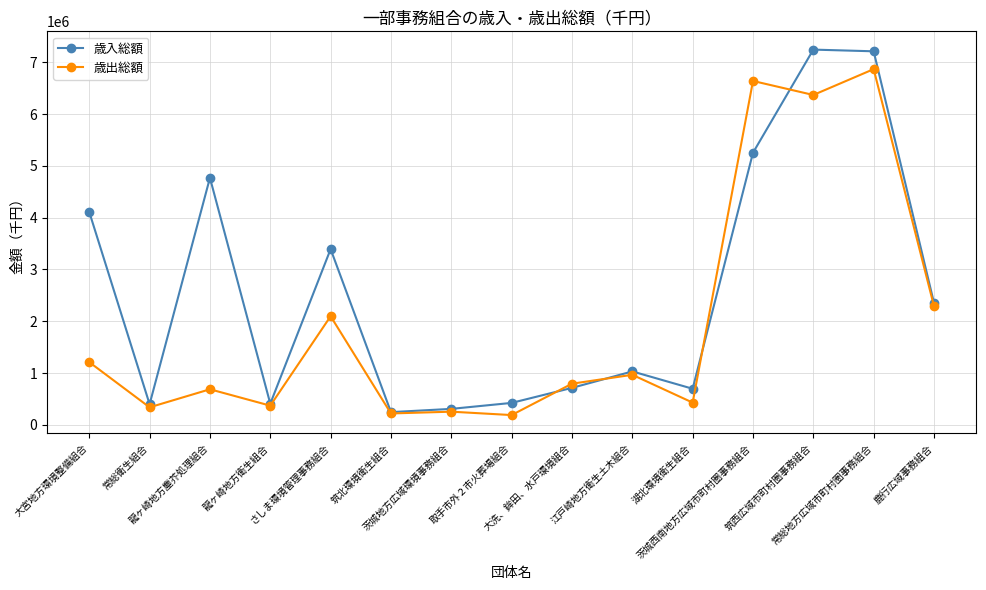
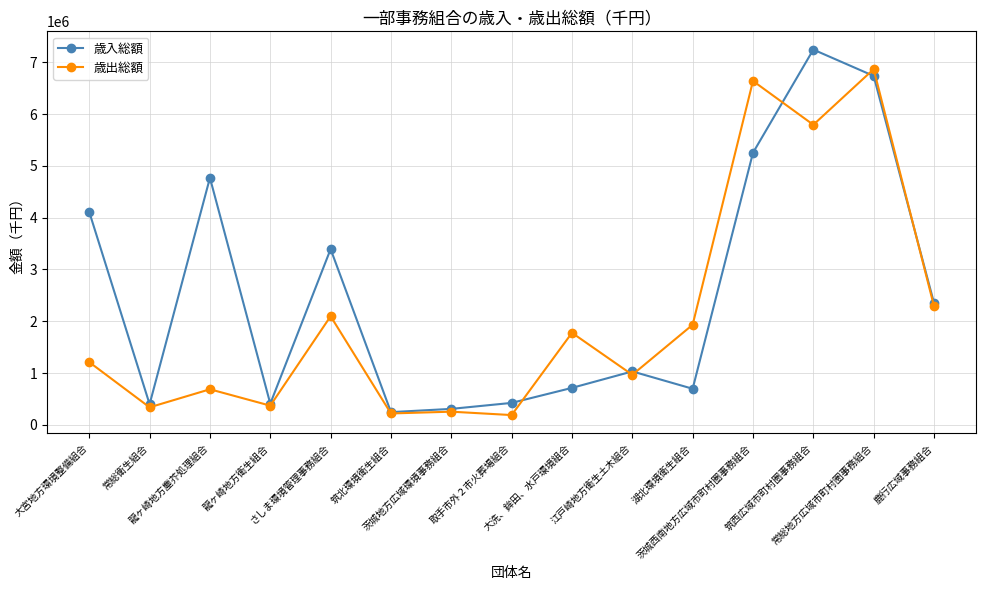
  {
    "歳入総額": {
      "大宮地方環境整備組合": 4100000,
      "常総衛生組合": 400000,
      "龍ヶ崎地方塵芥処理組合": 4800000,
      "さしま環境管理事務組合": 3400000,
      "茨城地方広域環境事務組合": 300000,
      "取手市外２市火葬場組合": 400000,
      "大洗、鉾田、水戸環境組合": 700000,
      "江戸崎地方衛生土木組合": 1000000,
      "湖北環境衛生組合": 700000,
      "茨城西南地方広域市町村圏事務組合": 5300000,
      "筑西広域市町村圏事務組合": 7200000,
-     "常総地方広域市町村圏事務組合": 7200000,
+     "常総地方広域市町村圏事務組合": 6700000,
      "鹿行広域事務組合": 2400000
    },
    "歳出総額": {
      "大宮地方環境整備組合": 1200000,
      "常総衛生組合": 300000,
      "龍ヶ崎地方塵芥処理組合": 700000,
      "さしま環境管理事務組合": 2100000,
      "茨城地方広域環境事務組合": 300000,
      "取手市外２市火葬場組合": 200000,
-     "大洗、鉾田、水戸環境組合": 800000,
+     "大洗、鉾田、水戸環境組合": 1800000,
      "江戸崎地方衛生土木組合": 1000000,
-     "湖北環境衛生組合": 400000,
+     "湖北環境衛生組合": 1900000,
      "茨城西南地方広域市町村圏事務組合": 6600000,
-     "筑西広域市町村圏事務組合": 6400000,
+     "筑西広域市町村圏事務組合": 5800000,
      "常総地方広域市町村圏事務組合": 6900000,
      "鹿行広域事務組合": 2300000
    }
  }
